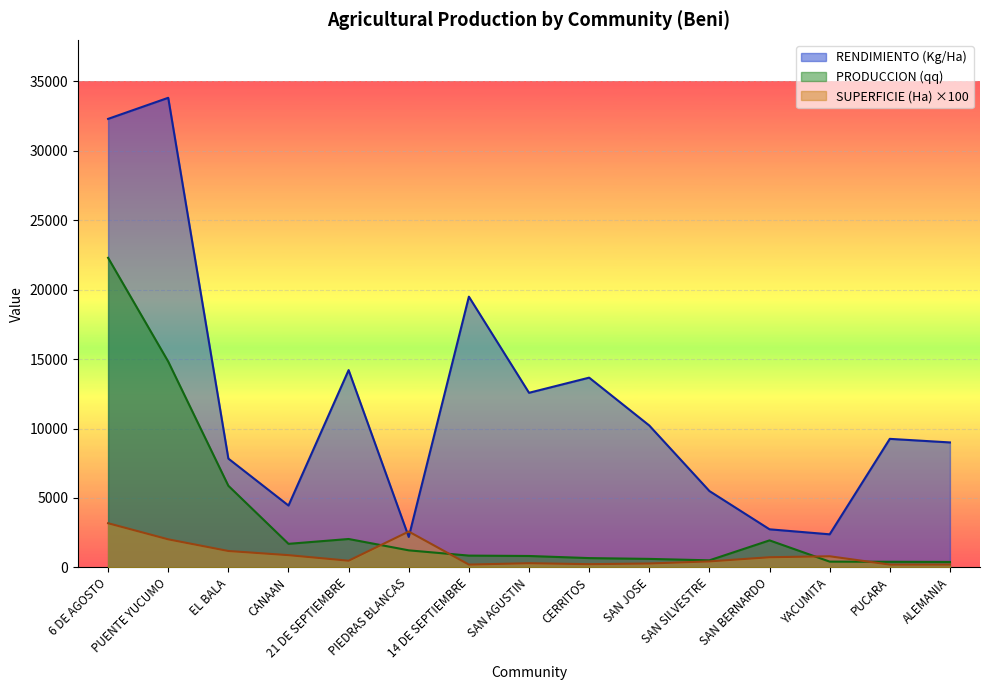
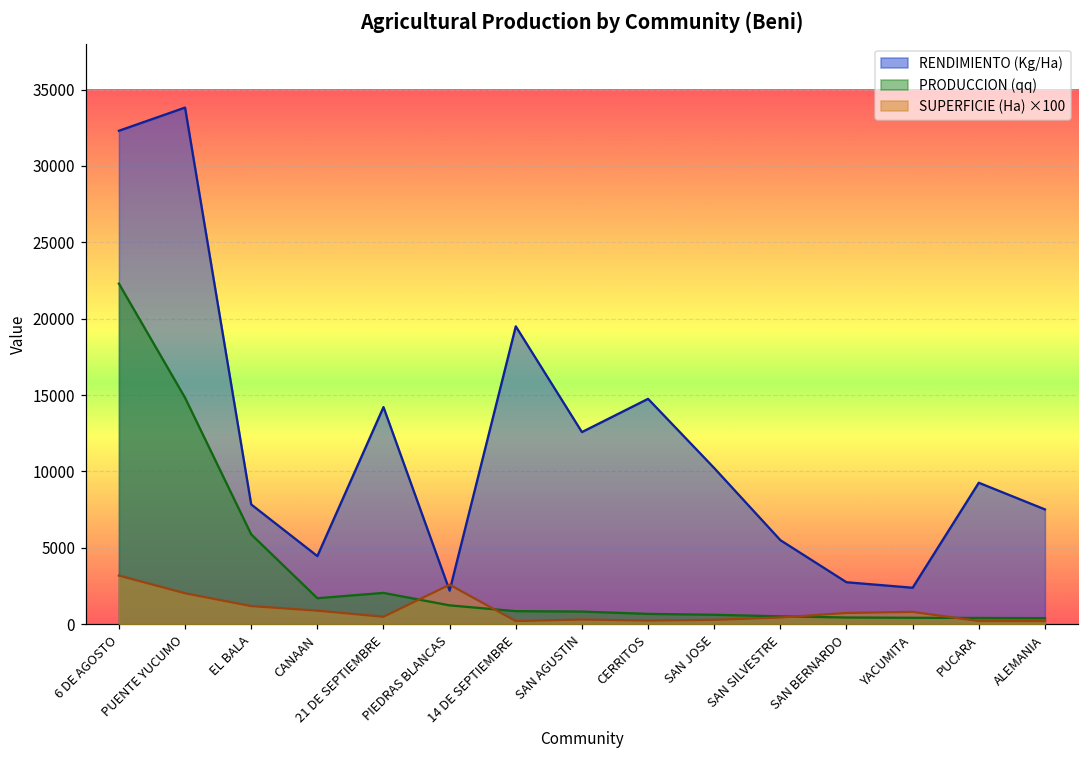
  {
    "RENDIMIENTO (Kg/Ha)": {
      "6 DE AGOSTO": 32300,
      "PUENTE YUCUMO": 33800,
      "EL BALA": 7800,
      "CANAAN": 4500,
      "21 DE SEPTIEMBRE": 14200,
      "PIEDRAS BLANCAS": 2200,
      "14 DE SEPTIEMBRE": 19500,
      "SAN AGUSTIN": 12600,
-     "CERRITOS": 13700,
+     "CERRITOS": 14800,
      "SAN JOSE": 10200,
      "SAN SILVESTRE": 5500,
      "SAN BERNARDO": 2700,
      "YACUMITA": 2400,
      "PUCARA": 9300,
-     "ALEMANIA": 9000
+     "ALEMANIA": 7500
    },
    "PRODUCCION (qq)": {
      "6 DE AGOSTO": 22300,
      "PUENTE YUCUMO": 14800,
      "EL BALA": 5900,
      "CANAAN": 1700,
      "21 DE SEPTIEMBRE": 2000,
      "PIEDRAS BLANCAS": 1200,
      "14 DE SEPTIEMBRE": 800,
      "SAN AGUSTIN": 800,
      "CERRITOS": 700,
      "SAN JOSE": 600,
-     "SAN BERNARDO": 1900,
+     "SAN BERNARDO": 400,
      "YACUMITA": 400,
      "PUCARA": 400,
      "ALEMANIA": 400
    },
    "SUPERFICIE (Ha) ×100": {
      "6 DE AGOSTO": 3200,
      "PUENTE YUCUMO": 2000,
      "EL BALA": 1200,
      "CANAAN": 900,
      "21 DE SEPTIEMBRE": 500,
      "PIEDRAS BLANCAS": 2600,
      "14 DE SEPTIEMBRE": 200,
      "SAN AGUSTIN": 300,
      "CERRITOS": 200,
      "SAN JOSE": 300,
      "SAN BERNARDO": 700,
      "YACUMITA": 800,
      "PUCARA": 200,
      "ALEMANIA": 200
    }
  }
